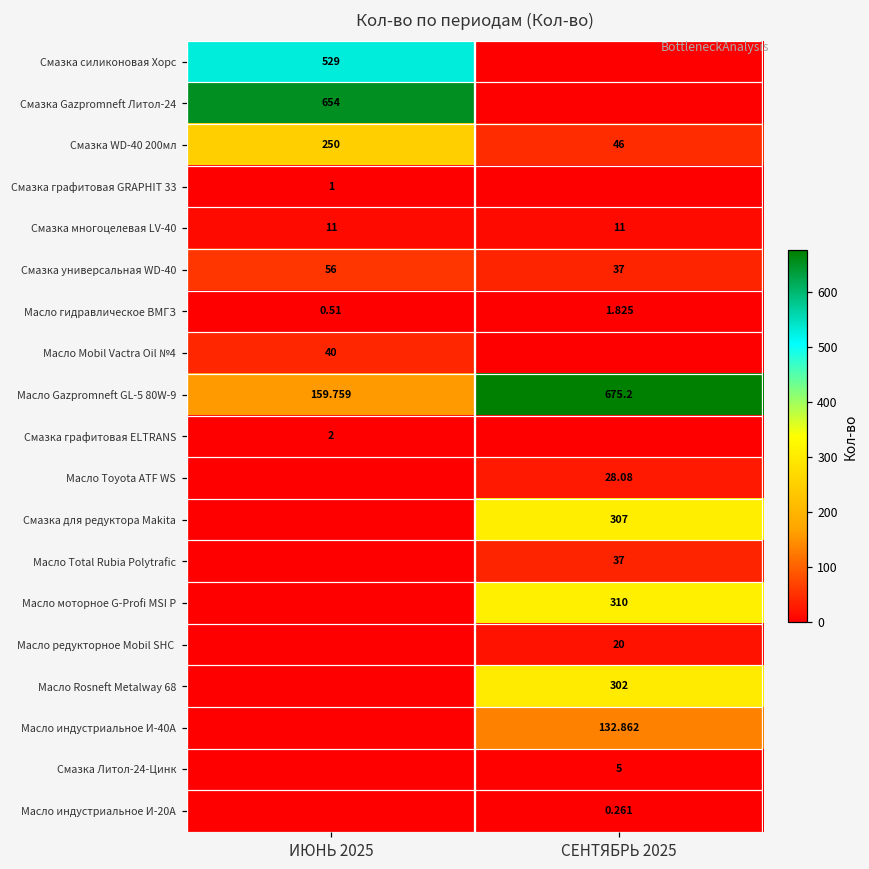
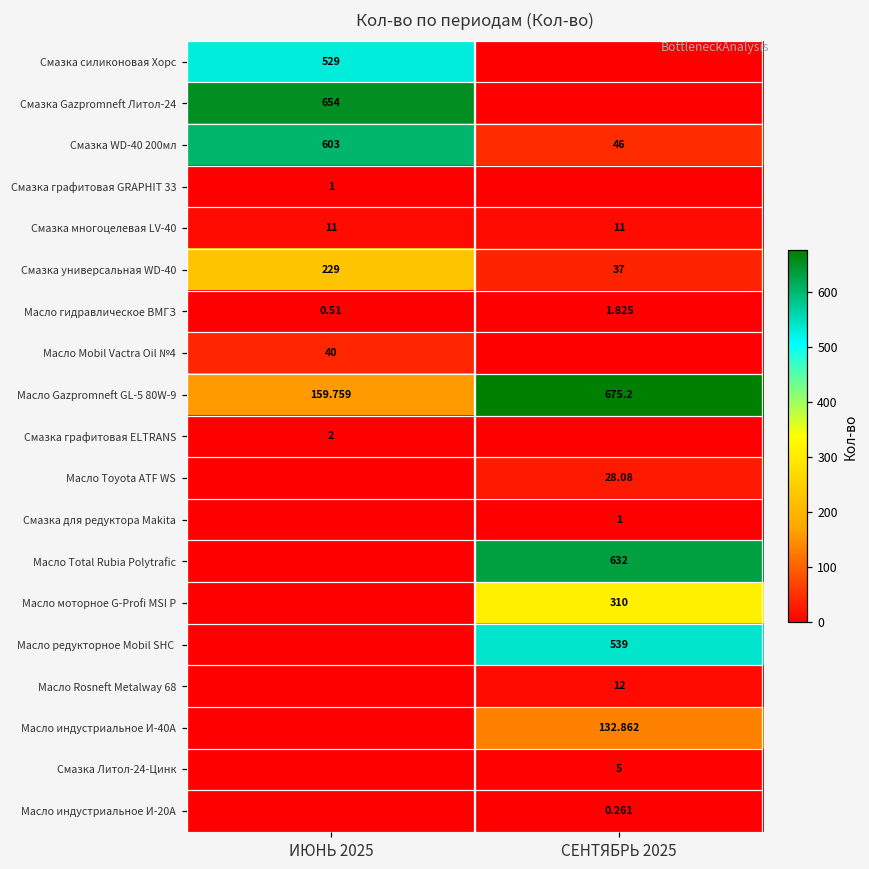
  {
    "Смазка силиконовая Хорс": {
      "ИЮНЬ 2025": 529
    },
    "Смазка Gazpromneft Литол-24": {
      "ИЮНЬ 2025": 654
    },
    "Смазка WD-40 200мл": {
-     "ИЮНЬ 2025": 250,
+     "ИЮНЬ 2025": 603,
      "СЕНТЯБРЬ 2025": 46
    },
    "Смазка графитовая GRAPHIT 33": {
      "ИЮНЬ 2025": 1
    },
    "Смазка многоцелевая LV-40": {
      "ИЮНЬ 2025": 11,
      "СЕНТЯБРЬ 2025": 11
    },
    "Смазка универсальная WD-40": {
-     "ИЮНЬ 2025": 56,
+     "ИЮНЬ 2025": 229,
      "СЕНТЯБРЬ 2025": 37
    },
    "Масло гидравлическое ВМГЗ": {
      "ИЮНЬ 2025": 0.51,
      "СЕНТЯБРЬ 2025": 1.825
    },
    "Масло Mobil Vactra Oil №4": {
      "ИЮНЬ 2025": 40
    },
    "Масло Gazpromneft GL-5 80W-9": {
      "ИЮНЬ 2025": 159.759,
      "СЕНТЯБРЬ 2025": 675.2
    },
    "Смазка графитовая ELTRANS": {
      "ИЮНЬ 2025": 2
    },
    "Масло Toyota ATF WS": {
      "СЕНТЯБРЬ 2025": 28.08
    },
    "Смазка для редуктора Makita": {
-     "СЕНТЯБРЬ 2025": 307
+     "СЕНТЯБРЬ 2025": 1
    },
    "Масло Total Rubia Polytrafic": {
-     "СЕНТЯБРЬ 2025": 37
+     "СЕНТЯБРЬ 2025": 632
    },
    "Масло моторное G-Profi MSI P": {
      "СЕНТЯБРЬ 2025": 310
    },
    "Масло редукторное Mobil SHC": {
-     "СЕНТЯБРЬ 2025": 20
+     "СЕНТЯБРЬ 2025": 539
    },
    "Масло Rosneft Metalway 68": {
-     "СЕНТЯБРЬ 2025": 302
+     "СЕНТЯБРЬ 2025": 12
    },
    "Масло индустриальное И-40А": {
      "СЕНТЯБРЬ 2025": 132.862
    },
    "Смазка Литол-24-Цинк": {
      "СЕНТЯБРЬ 2025": 5
    },
    "Масло индустриальное И-20А": {
      "СЕНТЯБРЬ 2025": 0.261
    }
  }
